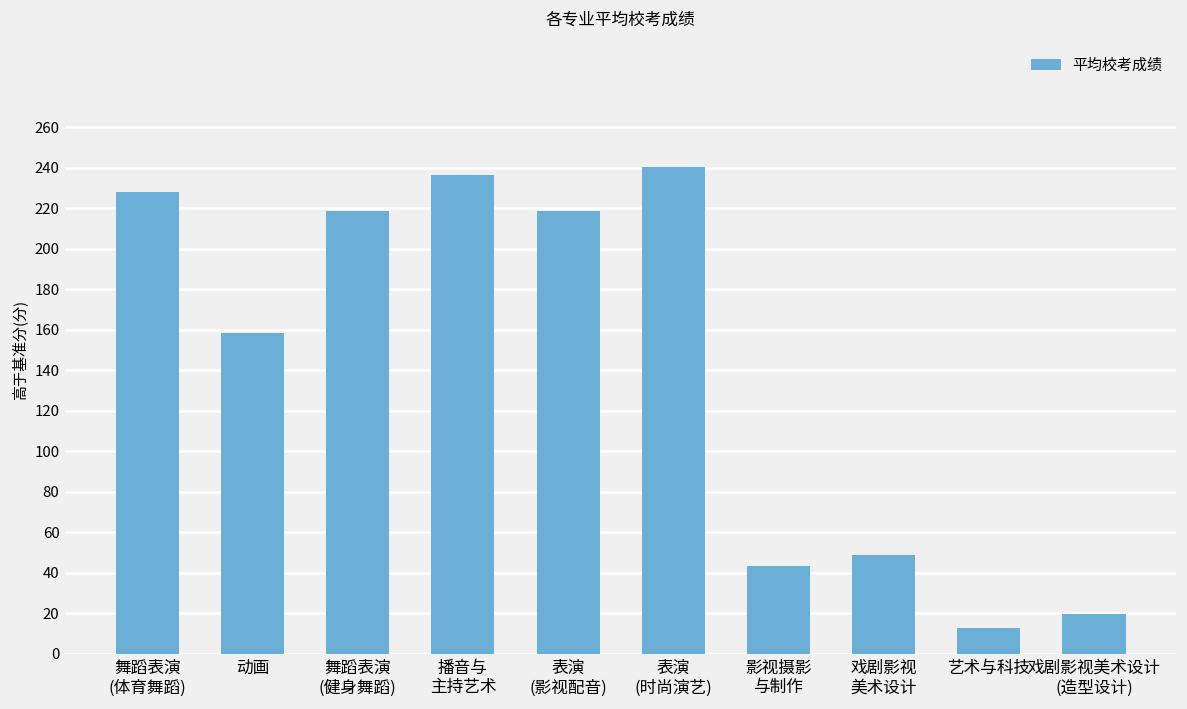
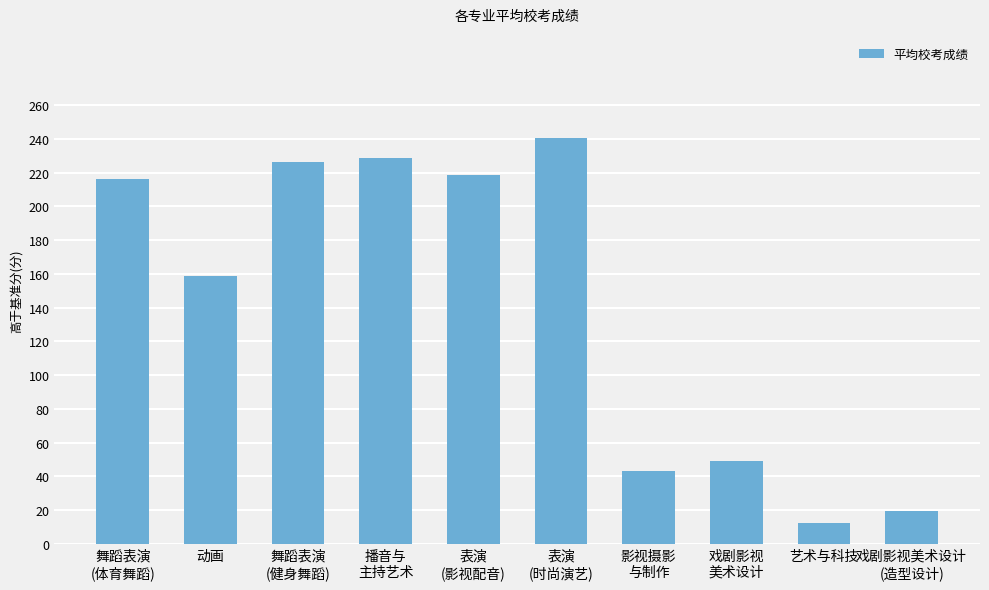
  {
-   "舞蹈表演 (体育舞蹈)": 228,
+   "舞蹈表演 (体育舞蹈)": 216,
    "动画": 159,
-   "舞蹈表演 (健身舞蹈)": 219,
-   "播音与 主持艺术": 236,
+   "舞蹈表演 (健身舞蹈)": 226,
+   "播音与 主持艺术": 228,
    "表演 (影视配音)": 219,
    "表演 (时尚演艺)": 241,
    "影视摄影 与制作": 43,
    "戏剧影视 美术设计": 49,
    "艺术与科技": 13,
    "戏剧影视美术设计 (造型设计)": 20
  }
